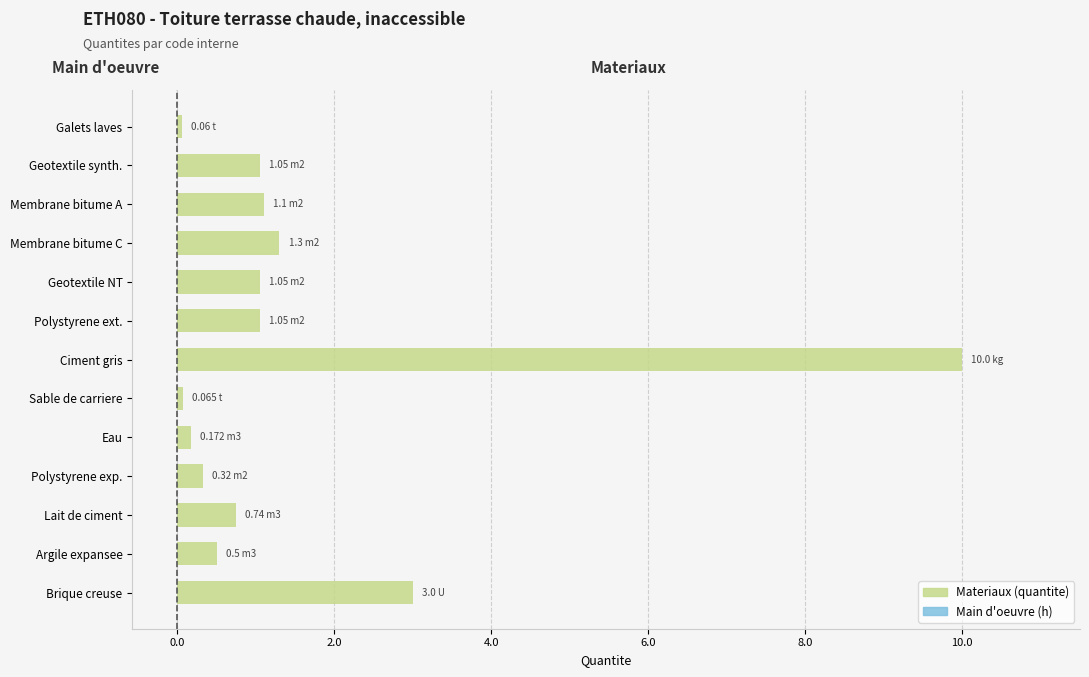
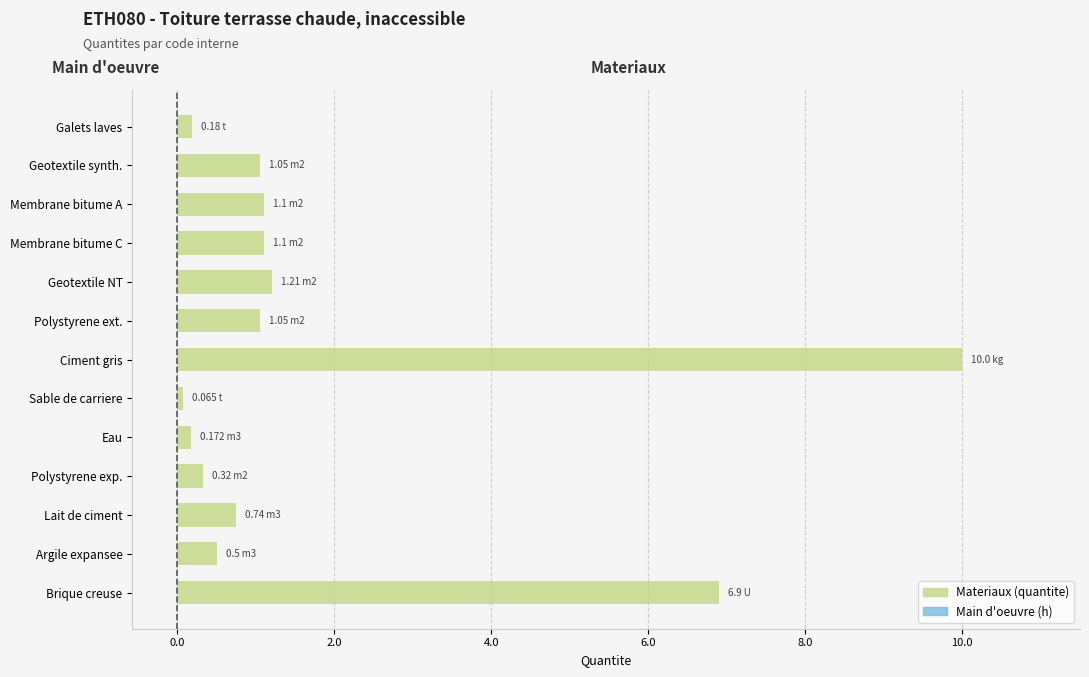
  {
    "Materiaux (quantite)": {
-     "Galets laves": 0.06,
+     "Galets laves": 0.18,
      "Geotextile synth.": 1.05,
      "Membrane bitume A": 1.1,
-     "Membrane bitume C": 1.3,
-     "Geotextile NT": 1.05,
+     "Membrane bitume C": 1.1,
+     "Geotextile NT": 1.21,
      "Polystyrene ext.": 1.05,
      "Ciment gris": 10.0,
      "Sable de carriere": 0.065,
      "Eau": 0.172,
      "Polystyrene exp.": 0.32,
      "Lait de ciment": 0.74,
      "Argile expansee": 0.5,
-     "Brique creuse": 3.0
+     "Brique creuse": 6.9
    },
    "Main d'oeuvre (h)": {
      "Galets laves": 0.0,
      "Geotextile synth.": 0.0,
      "Membrane bitume A": 0.0,
      "Membrane bitume C": 0.0,
      "Geotextile NT": 0.0,
      "Polystyrene ext.": 0.0,
      "Ciment gris": 0.0,
      "Sable de carriere": 0.0,
      "Eau": 0.0,
      "Polystyrene exp.": 0.0,
      "Lait de ciment": 0.0,
      "Argile expansee": 0.0,
      "Brique creuse": 0.0
    }
  }
